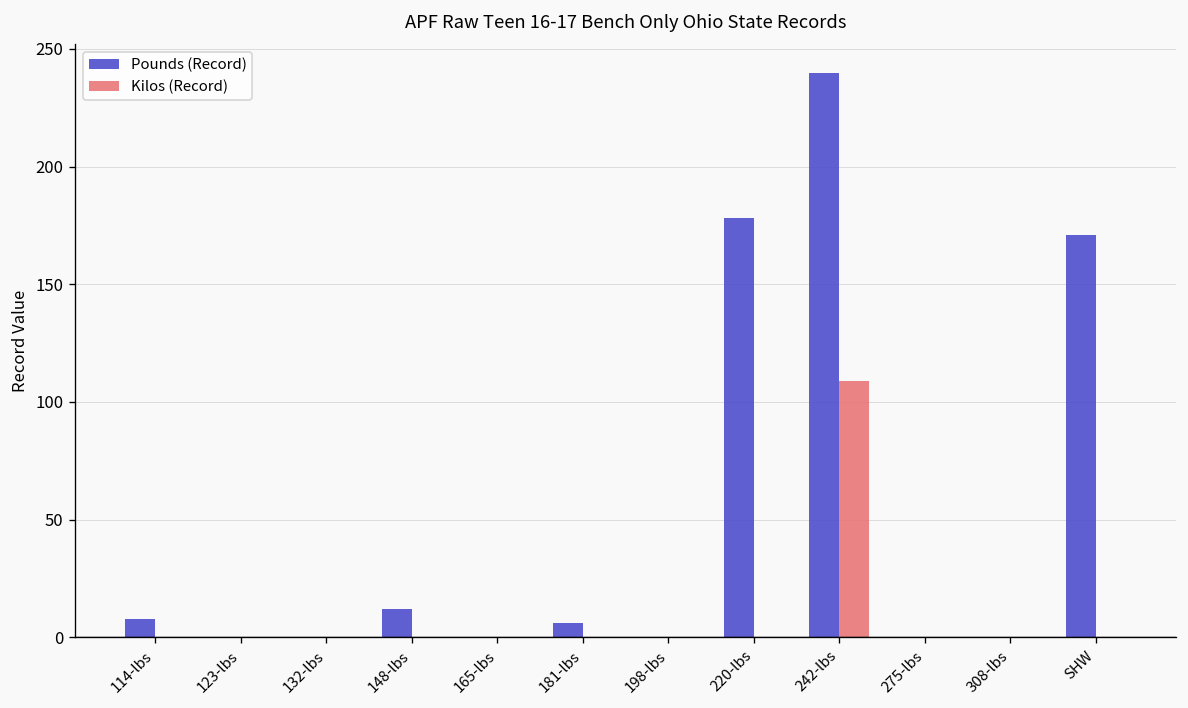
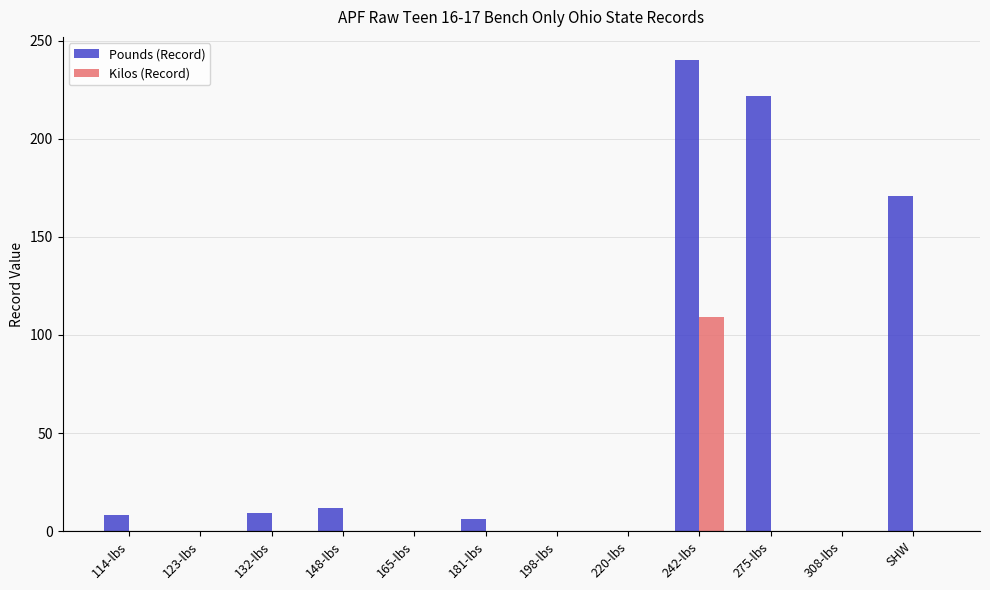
  {
    "Pounds (Record)": {
      "114-lbs": 8,
      "123-lbs": 0,
-     "132-lbs": 0,
+     "132-lbs": 9,
      "148-lbs": 12,
      "165-lbs": 0,
      "181-lbs": 6,
      "198-lbs": 0,
-     "220-lbs": 178,
+     "220-lbs": 0,
      "242-lbs": 240,
-     "275-lbs": 0,
+     "275-lbs": 222,
      "308-lbs": 0,
      "SHW": 171
    },
    "Kilos (Record)": {
      "114-lbs": 0,
      "123-lbs": 0,
      "132-lbs": 0,
      "148-lbs": 0,
      "165-lbs": 0,
      "181-lbs": 0,
      "198-lbs": 0,
      "220-lbs": 0,
      "242-lbs": 109,
      "275-lbs": 0,
      "308-lbs": 0,
      "SHW": 0
    }
  }
